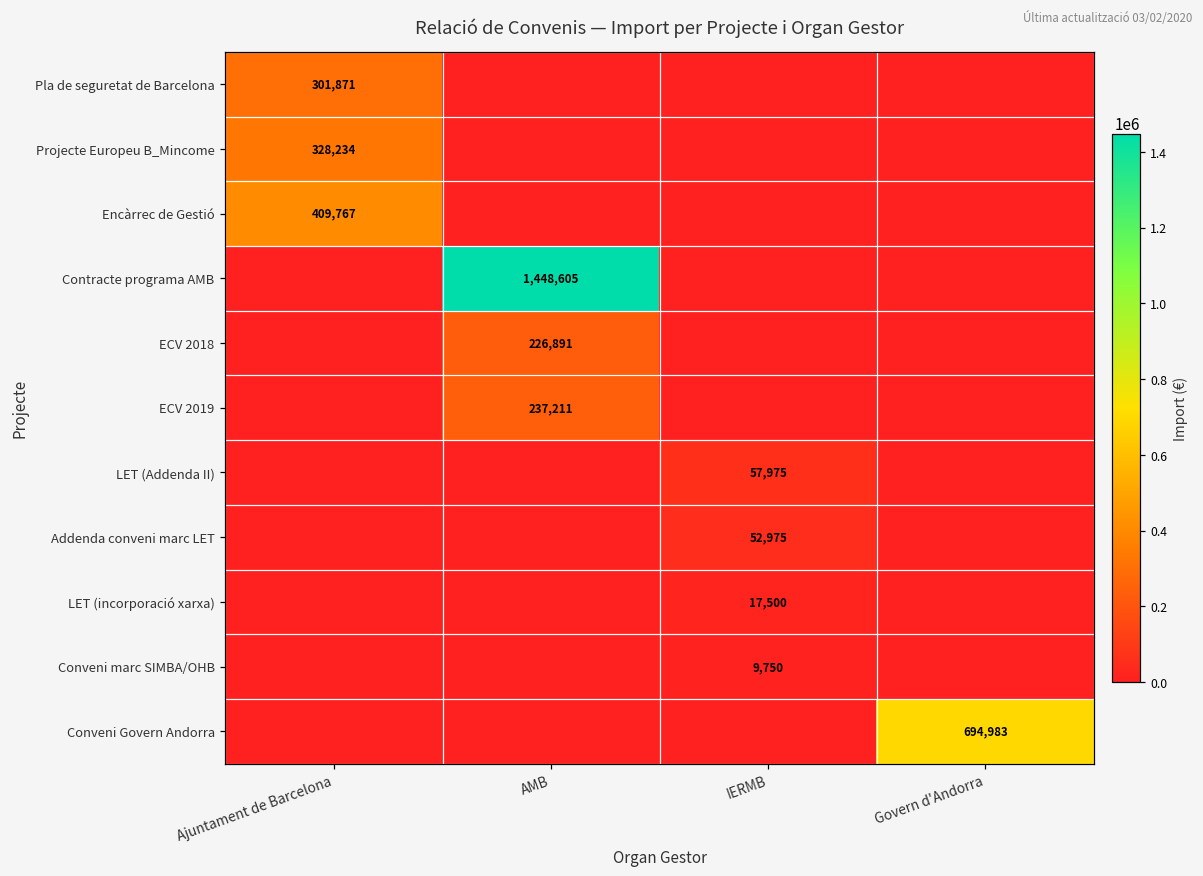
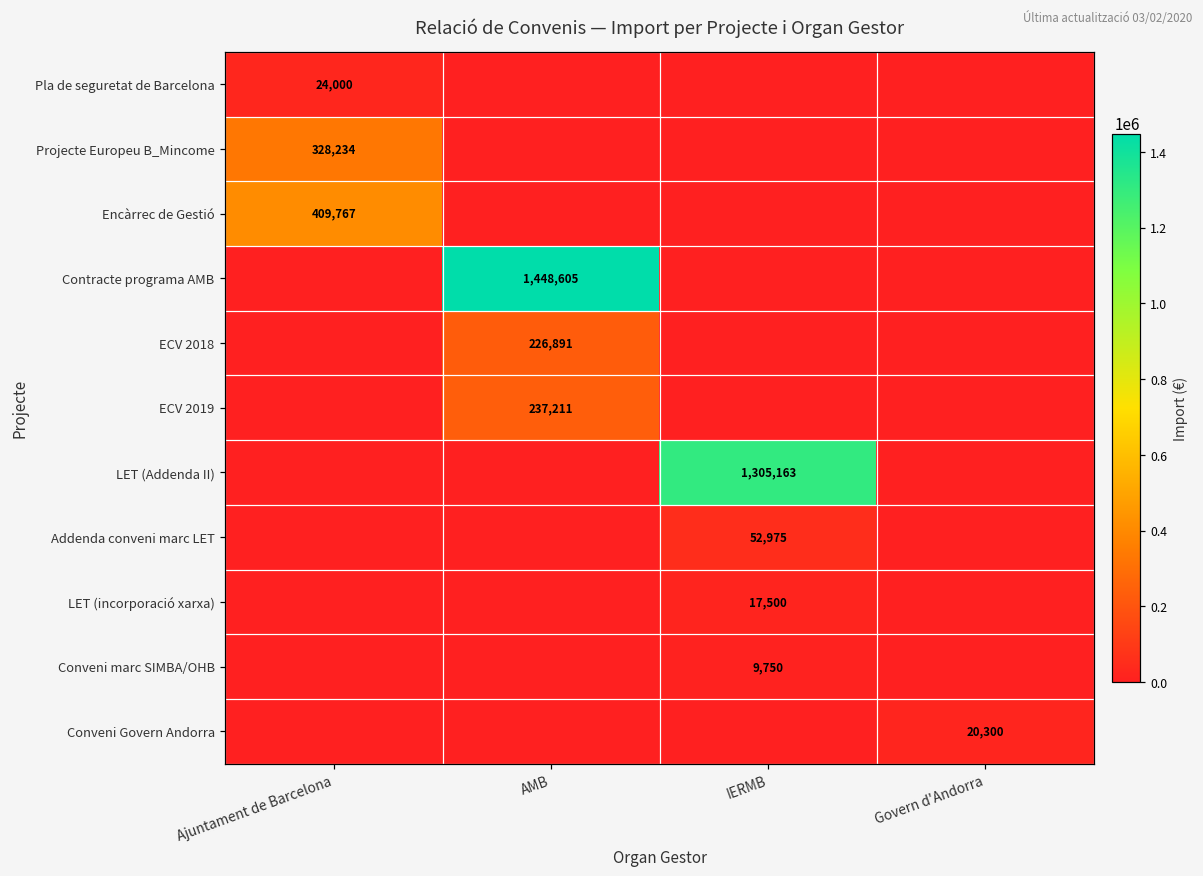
  {
    "Pla de seguretat de Barcelona": {
-     "Ajuntament de Barcelona": "301,871"
+     "Ajuntament de Barcelona": "24,000"
    },
    "Projecte Europeu B_Mincome": {
      "Ajuntament de Barcelona": "328,234"
    },
    "Encàrrec de Gestió": {
      "Ajuntament de Barcelona": "409,767"
    },
    "Contracte programa AMB": {
      "AMB": "1,448,605"
    },
    "ECV 2018": {
      "AMB": "226,891"
    },
    "ECV 2019": {
      "AMB": "237,211"
    },
    "LET (Addenda II)": {
-     "IERMB": "57,975"
+     "IERMB": "1,305,163"
    },
    "Addenda conveni marc LET": {
      "IERMB": "52,975"
    },
    "LET (incorporació xarxa)": {
      "IERMB": "17,500"
    },
    "Conveni marc SIMBA/OHB": {
      "IERMB": "9,750"
    },
    "Conveni Govern Andorra": {
-     "Govern d'Andorra": "694,983"
+     "Govern d'Andorra": "20,300"
    }
  }
